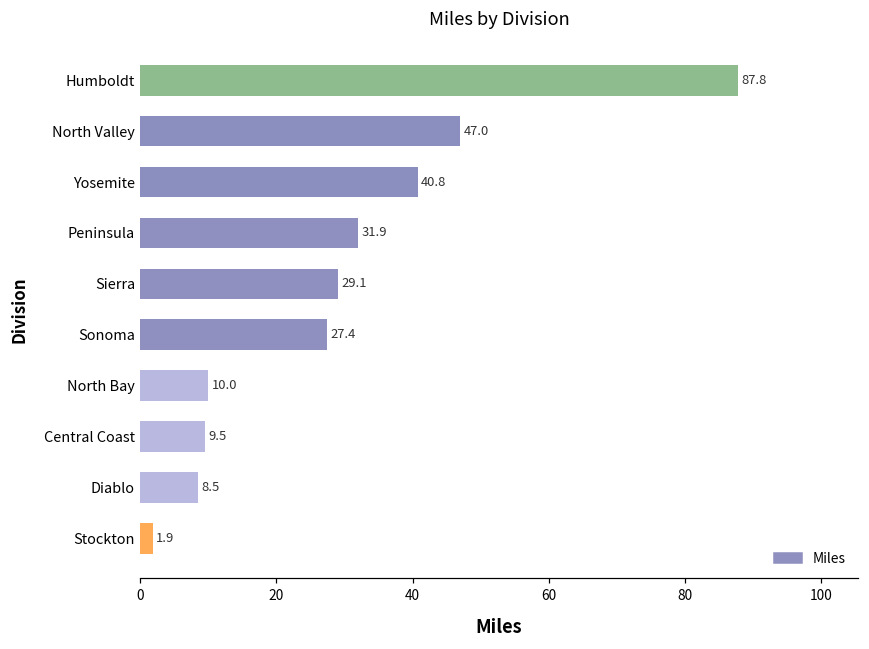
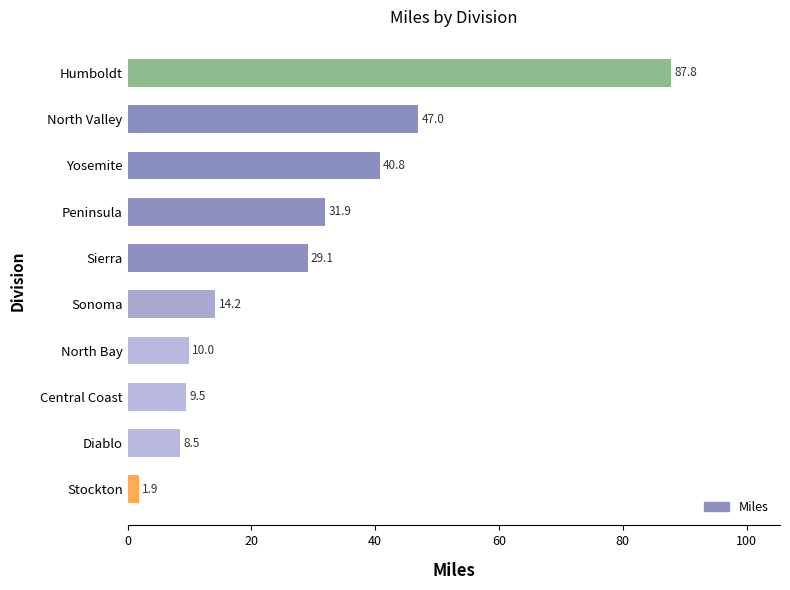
  {
    "Humboldt": 87.8,
    "North Valley": 47.0,
    "Yosemite": 40.8,
    "Peninsula": 31.9,
    "Sierra": 29.1,
-   "Sonoma": 27.4,
+   "Sonoma": 14.2,
    "North Bay": 10.0,
    "Central Coast": 9.5,
    "Diablo": 8.5,
    "Stockton": 1.9
  }
